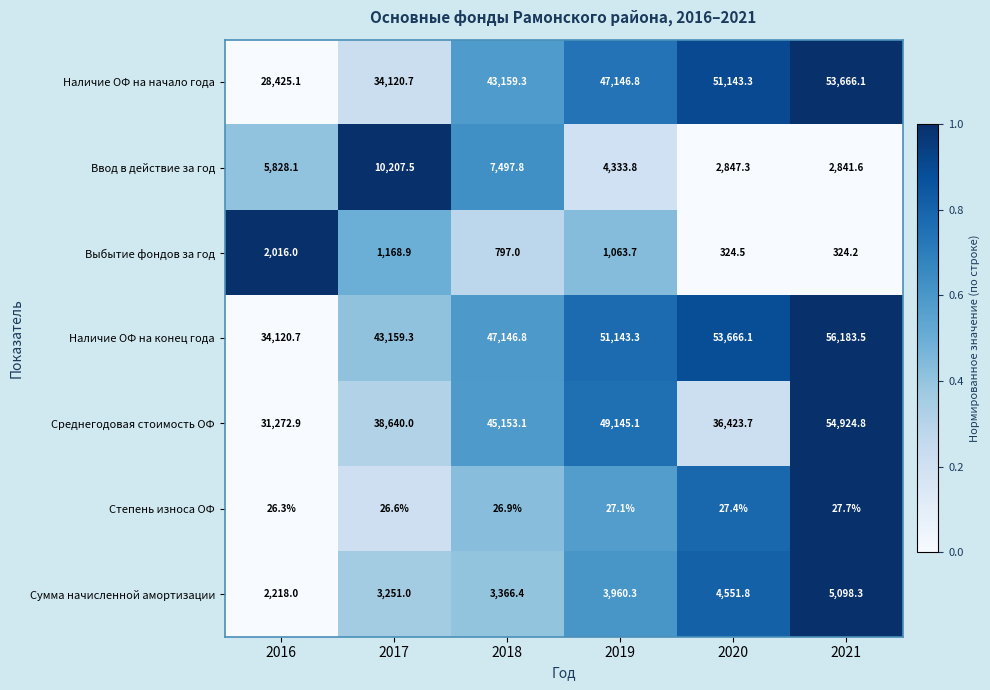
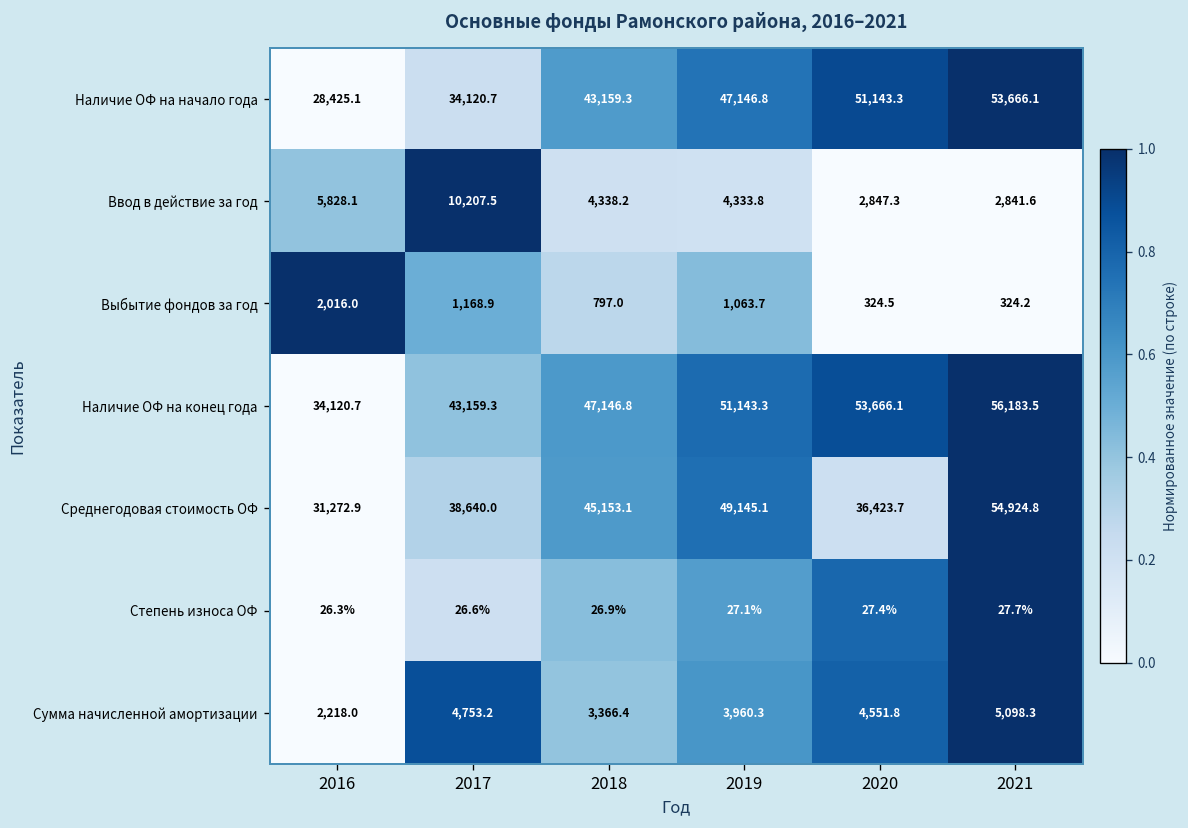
  {
    "Наличие ОФ на начало года": {
      "2016": "28,425.1",
      "2017": "34,120.7",
      "2018": "43,159.3",
      "2019": "47,146.8",
      "2020": "51,143.3",
      "2021": "53,666.1"
    },
    "Ввод в действие за год": {
      "2016": "5,828.1",
      "2017": "10,207.5",
-     "2018": "7,497.8",
+     "2018": "4,338.2",
      "2019": "4,333.8",
      "2020": "2,847.3",
      "2021": "2,841.6"
    },
    "Выбытие фондов за год": {
      "2016": "2,016.0",
      "2017": "1,168.9",
      "2018": "797.0",
      "2019": "1,063.7",
      "2020": "324.5",
      "2021": "324.2"
    },
    "Наличие ОФ на конец года": {
      "2016": "34,120.7",
      "2017": "43,159.3",
      "2018": "47,146.8",
      "2019": "51,143.3",
      "2020": "53,666.1",
      "2021": "56,183.5"
    },
    "Среднегодовая стоимость ОФ": {
      "2016": "31,272.9",
      "2017": "38,640.0",
      "2018": "45,153.1",
      "2019": "49,145.1",
      "2020": "36,423.7",
      "2021": "54,924.8"
    },
    "Степень износа ОФ": {
      "2016": "26.3%",
      "2017": "26.6%",
      "2018": "26.9%",
      "2019": "27.1%",
      "2020": "27.4%",
      "2021": "27.7%"
    },
    "Сумма начисленной амортизации": {
      "2016": "2,218.0",
-     "2017": "3,251.0",
+     "2017": "4,753.2",
      "2018": "3,366.4",
      "2019": "3,960.3",
      "2020": "4,551.8",
      "2021": "5,098.3"
    }
  }
